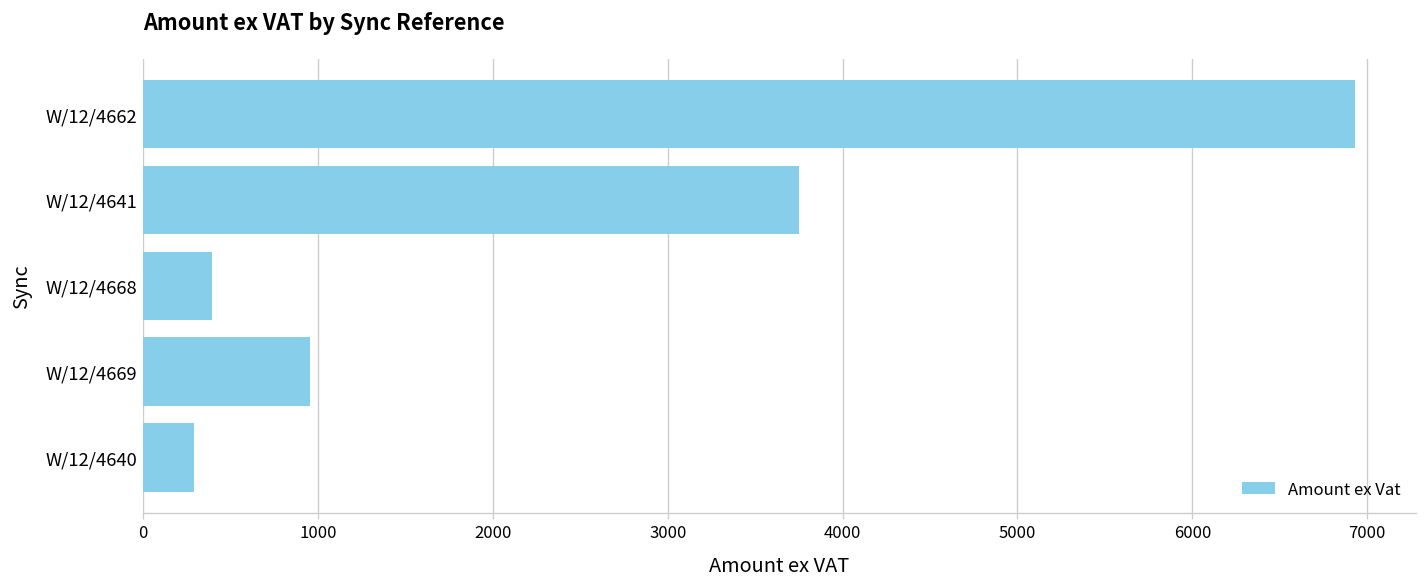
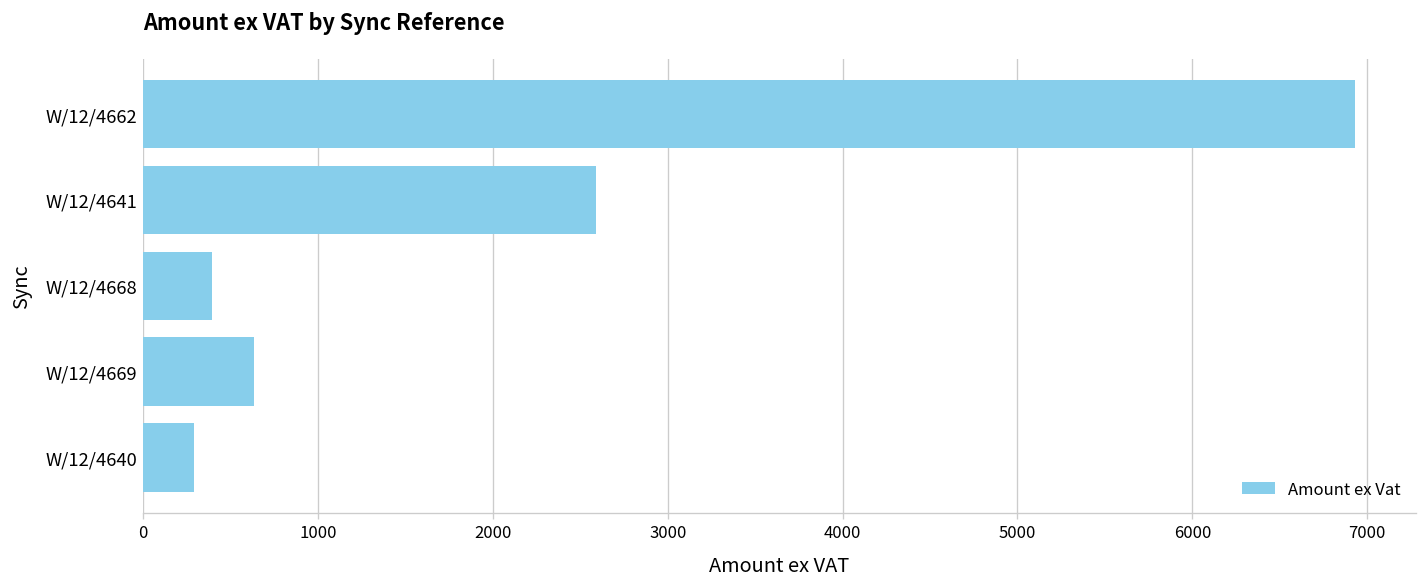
  {
    "W/12/4662": 6930,
-   "W/12/4641": 3750,
+   "W/12/4641": 2590,
    "W/12/4668": 390,
-   "W/12/4669": 960,
+   "W/12/4669": 630,
    "W/12/4640": 290
  }
